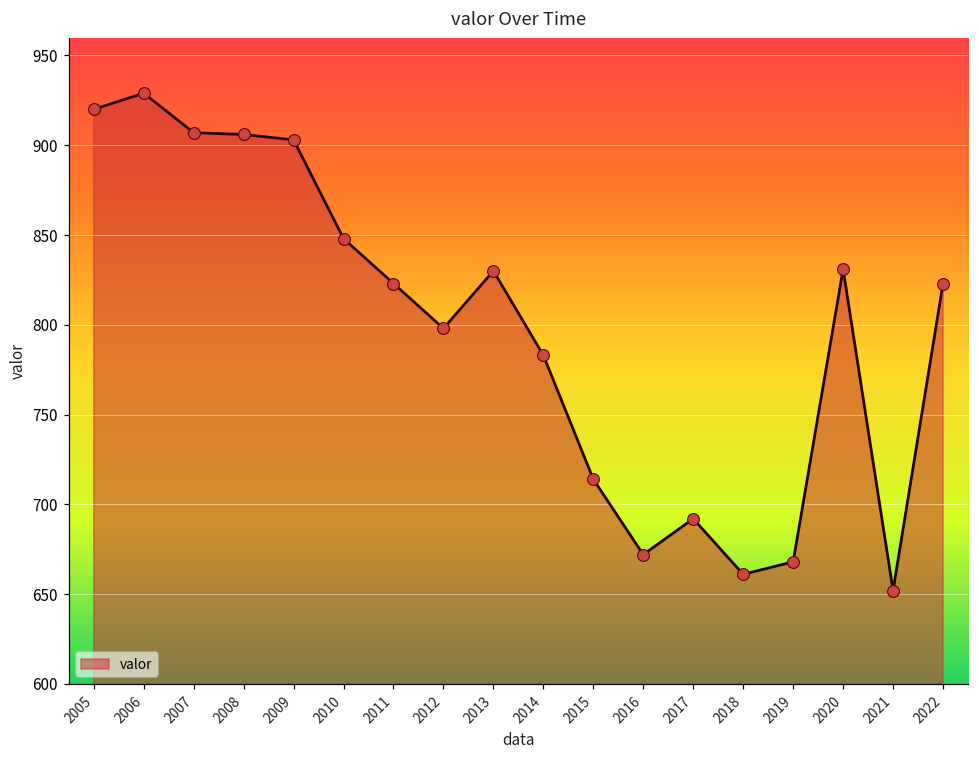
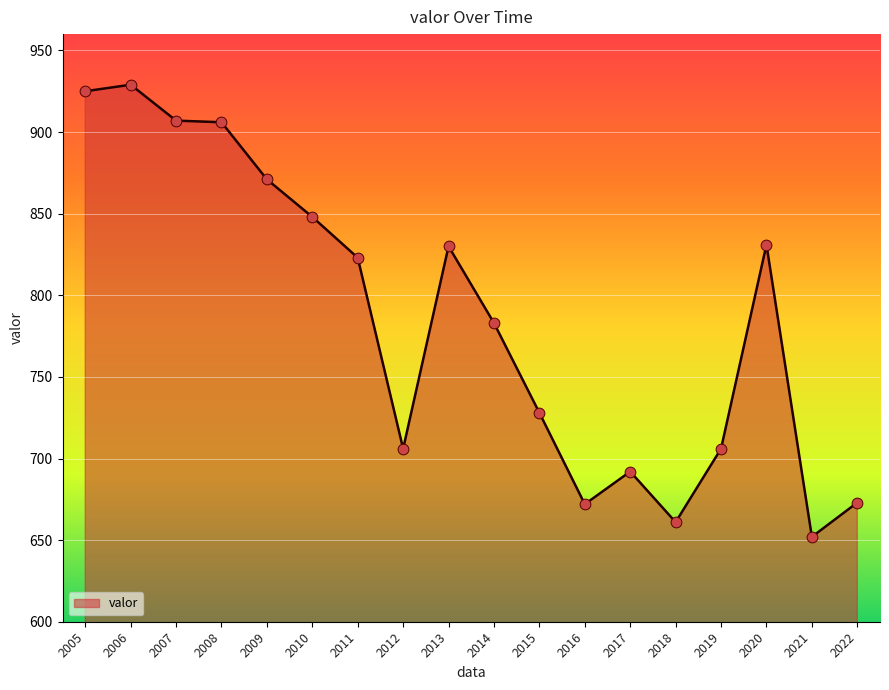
  {
-   "2005": 920,
+   "2005": 925,
    "2006": 929,
    "2007": 907,
    "2008": 906,
-   "2009": 903,
+   "2009": 871,
    "2010": 848,
    "2011": 823,
-   "2012": 798,
+   "2012": 706,
    "2013": 830,
    "2014": 783,
-   "2015": 714,
+   "2015": 728,
    "2016": 672,
    "2017": 692,
    "2018": 661,
-   "2019": 668,
+   "2019": 706,
    "2020": 831,
    "2021": 652,
-   "2022": 823
+   "2022": 673
  }
